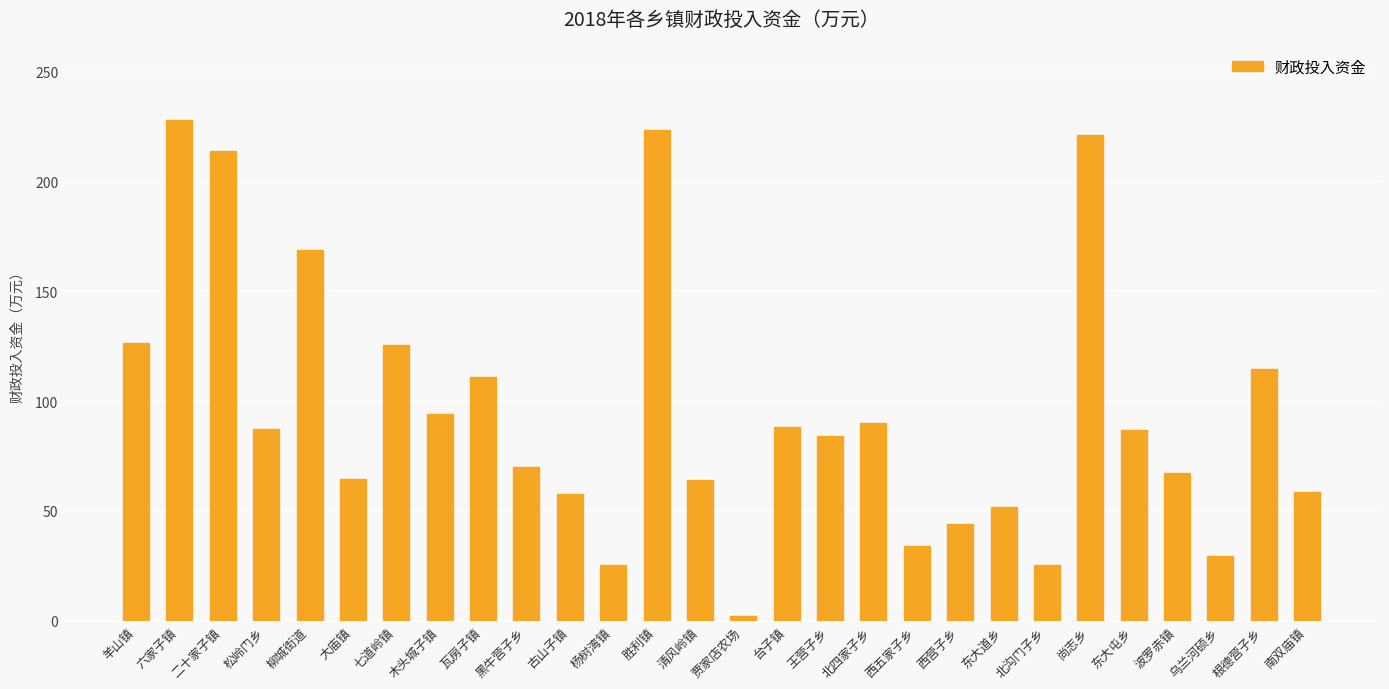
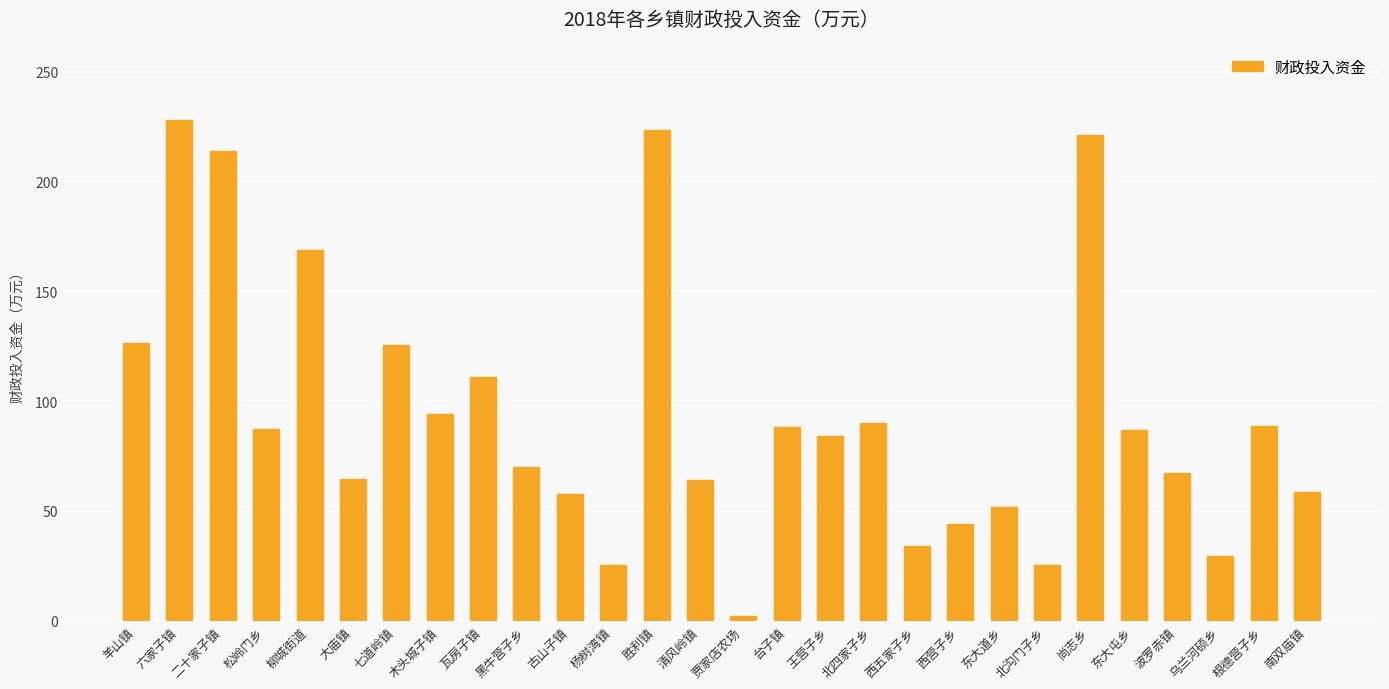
  {
    "羊山镇": 127,
    "六家子镇": 228,
    "二十家子镇": 214,
    "松岭门乡": 87,
    "柳城街道": 169,
    "大庙镇": 65,
    "七道岭镇": 126,
    "木头城子镇": 94,
    "瓦房子镇": 111,
    "黑牛营子乡": 70,
    "古山子镇": 58,
    "杨树湾镇": 26,
    "胜利镇": 224,
    "清风岭镇": 64,
    "贾家店农场": 2,
    "台子镇": 88,
    "王营子乡": 84,
    "北四家子乡": 90,
    "西五家子乡": 34,
    "西营子乡": 44,
    "东大道乡": 52,
    "北沟门子乡": 25,
    "尚志乡": 221,
    "东大屯乡": 87,
    "波罗赤镇": 67,
    "乌兰河硕乡": 29,
-   "根德营子乡": 115,
+   "根德营子乡": 89,
    "南双庙镇": 59
  }
